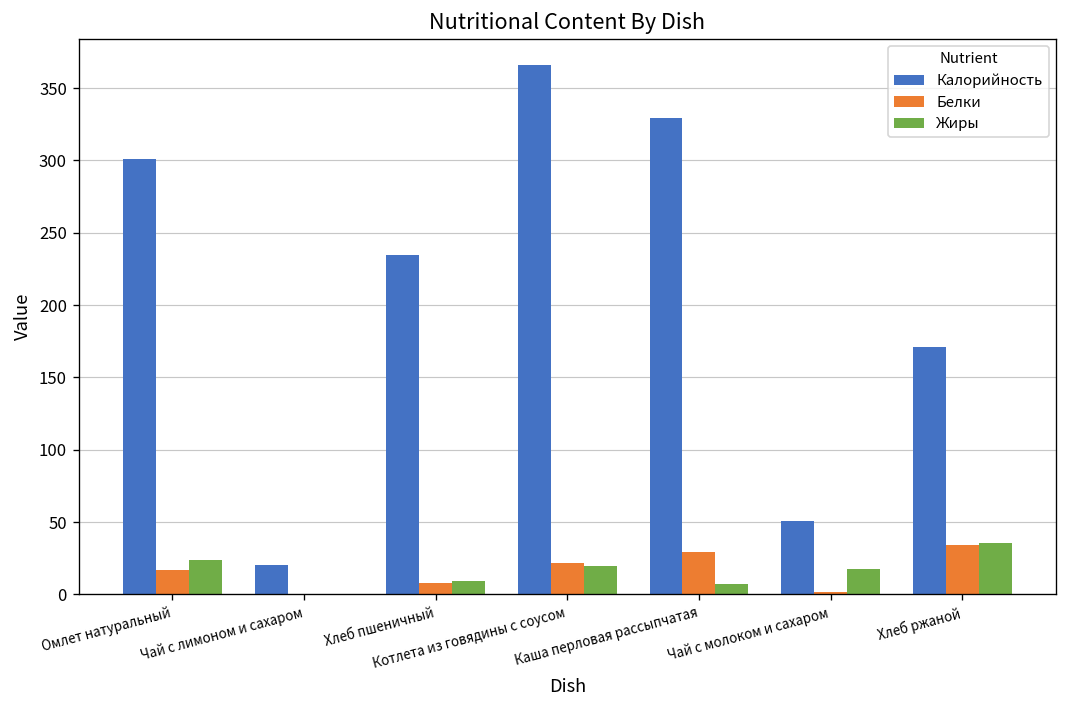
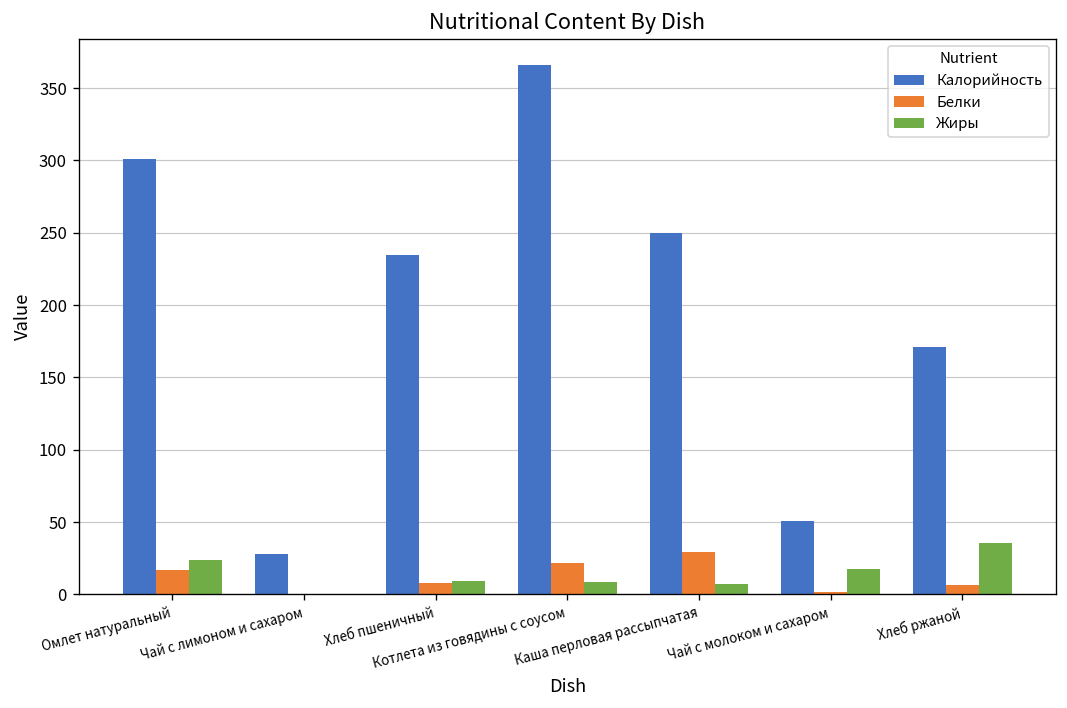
  {
    "Калорийность": {
      "Омлет натуральный": 301,
-     "Чай с лимоном и сахаром": 21,
+     "Чай с лимоном и сахаром": 28,
      "Хлеб пшеничный": 234,
      "Котлета из говядины с соусом": 366,
-     "Каша перловая рассыпчатая": 330,
+     "Каша перловая рассыпчатая": 250,
      "Чай с молоком и сахаром": 51,
      "Хлеб ржаной": 171
    },
    "Белки": {
      "Омлет натуральный": 17,
      "Хлеб пшеничный": 8,
      "Котлета из говядины с соусом": 22,
      "Каша перловая рассыпчатая": 29,
-     "Хлеб ржаной": 34
+     "Хлеб ржаной": 7
    },
    "Жиры": {
      "Омлет натуральный": 24,
      "Хлеб пшеничный": 10,
-     "Котлета из говядины с соусом": 20,
+     "Котлета из говядины с соусом": 9,
      "Каша перловая рассыпчатая": 7,
      "Чай с молоком и сахаром": 18,
      "Хлеб ржаной": 36
    }
  }
